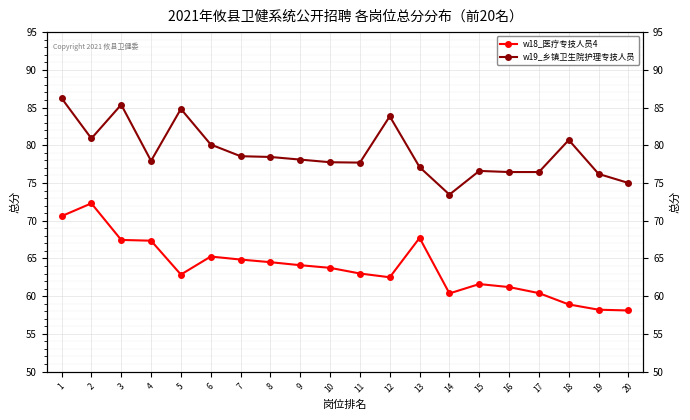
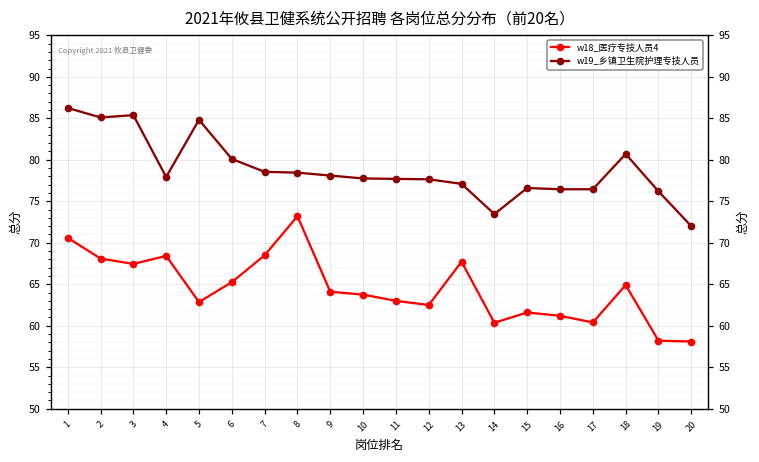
  {
    "w18_医疗专技人员4": {
      "1": 71,
-     "2": 72,
+     "2": 68,
      "3": 67,
-     "4": 67,
+     "4": 68,
      "5": 63,
      "6": 65,
-     "7": 65,
-     "8": 65,
+     "7": 68,
+     "8": 73,
      "9": 64,
      "10": 64,
      "11": 63,
      "12": 63,
      "13": 68,
      "14": 60,
      "15": 62,
      "16": 61,
      "17": 60,
-     "18": 59,
+     "18": 65,
      "19": 58,
      "20": 58
    },
    "w19_乡镇卫生院护理专技人员": {
      "1": 86,
-     "2": 81,
+     "2": 85,
      "3": 85,
      "4": 78,
      "5": 85,
      "6": 80,
      "7": 79,
      "8": 78,
      "9": 78,
      "10": 78,
      "11": 78,
-     "12": 84,
+     "12": 78,
      "13": 77,
      "14": 73,
      "15": 77,
      "16": 76,
      "17": 76,
      "18": 81,
      "19": 76,
-     "20": 75
+     "20": 72
    }
  }
